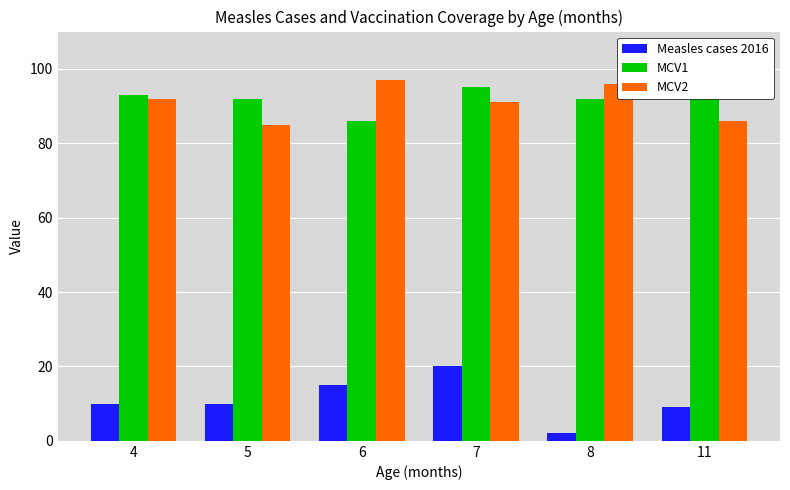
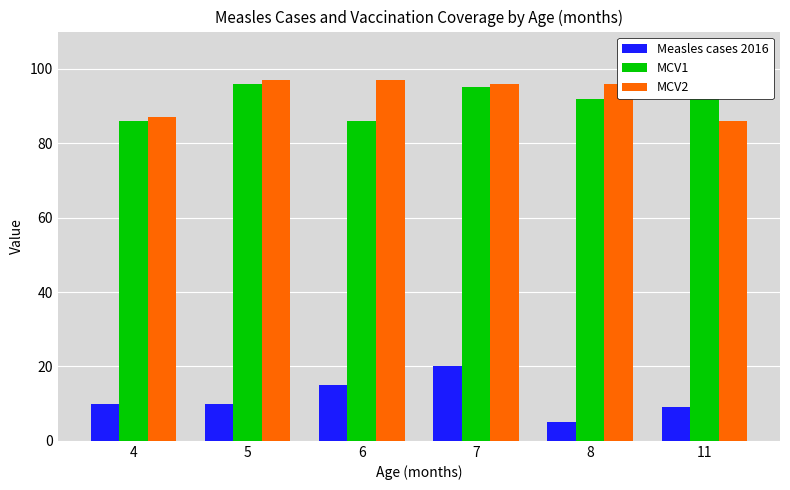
  {
    "Measles cases 2016": {
      "4": 10,
      "5": 10,
      "6": 15,
      "7": 20,
-     "8": 2,
+     "8": 5,
      "11": 9
    },
    "MCV1": {
-     "4": 93,
-     "5": 92,
+     "4": 86,
+     "5": 96,
      "6": 86,
      "7": 95,
      "8": 92
    },
    "MCV2": {
-     "4": 92,
-     "5": 85,
+     "4": 87,
+     "5": 97,
      "6": 97,
-     "7": 91,
+     "7": 96,
      "11": 86
    }
  }
